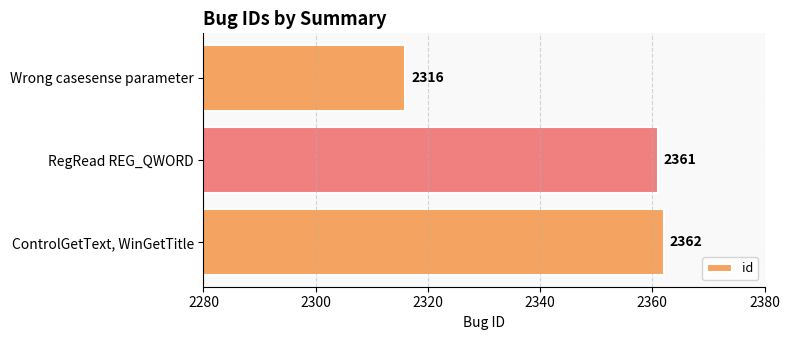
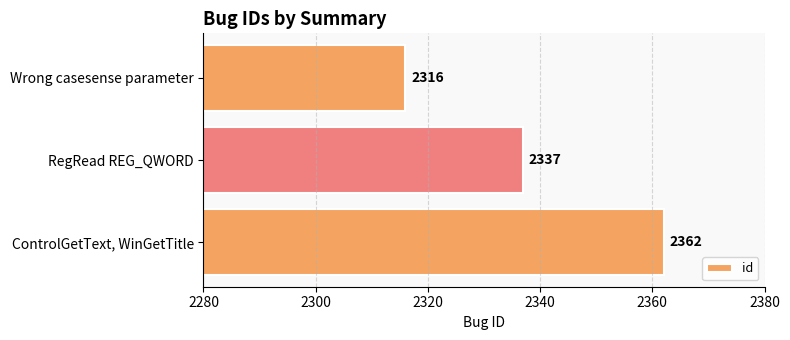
  {
    "Wrong casesense parameter": 2316,
-   "RegRead REG_QWORD": 2361,
+   "RegRead REG_QWORD": 2337,
    "ControlGetText, WinGetTitle": 2362
  }
